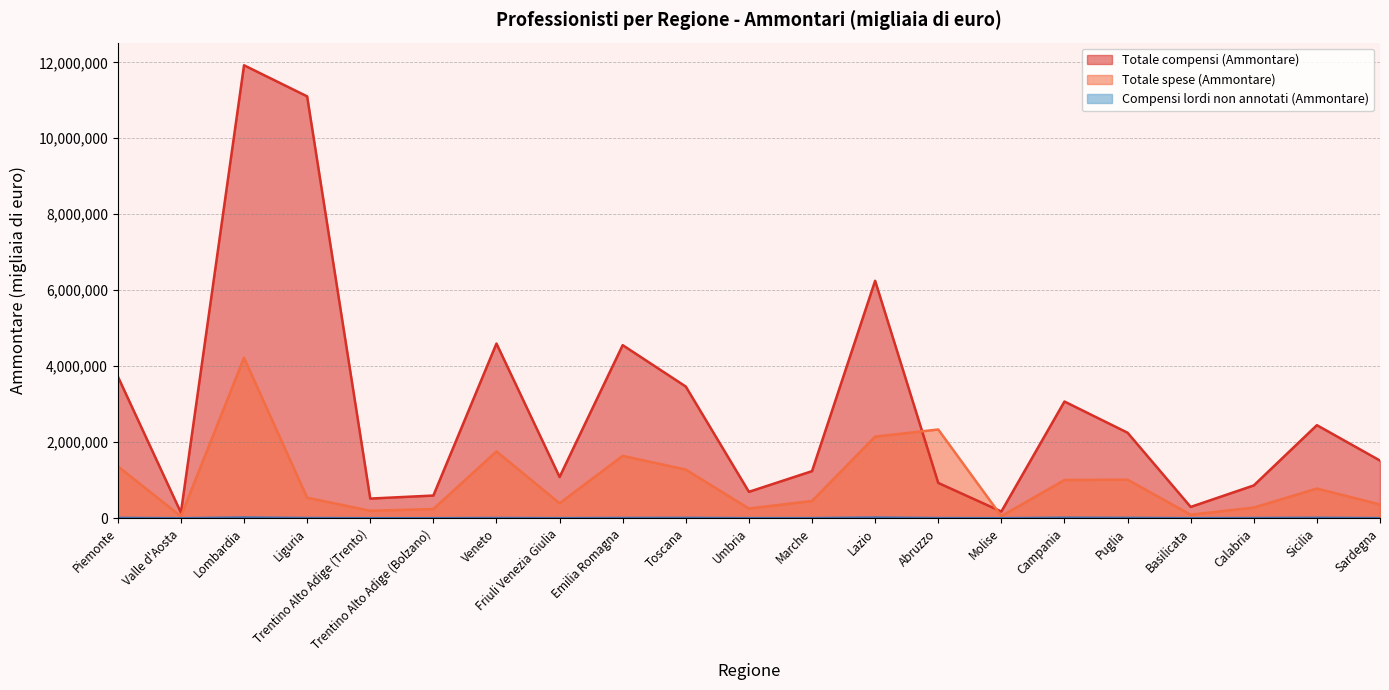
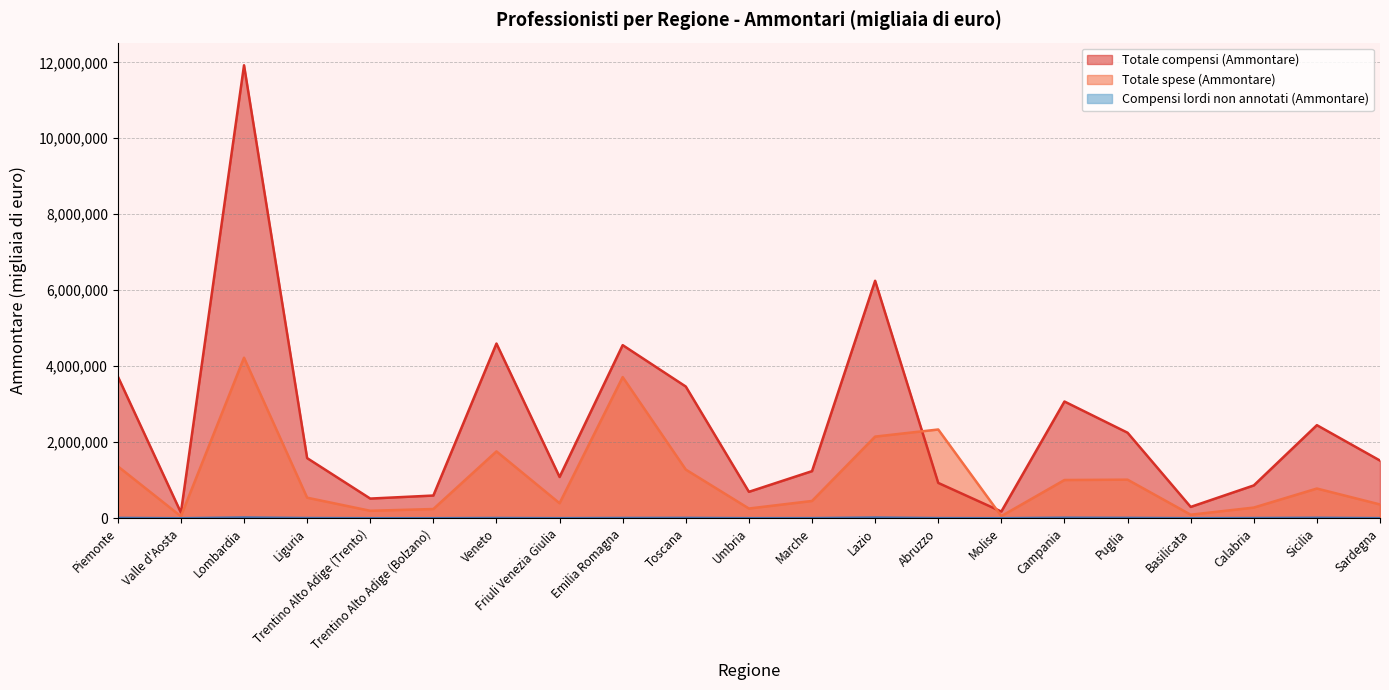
  {
    "Totale compensi (Ammontare)": {
      "Piemonte": "3,700,000",
      "Valle d'Aosta": "100,000",
      "Lombardia": "11,900,000",
-     "Liguria": "11,100,000",
+     "Liguria": "1,600,000",
      "Trentino Alto Adige (Trento)": "500,000",
      "Trentino Alto Adige (Bolzano)": "600,000",
      "Veneto": "4,600,000",
      "Friuli Venezia Giulia": "1,100,000",
      "Emilia Romagna": "4,600,000",
      "Toscana": "3,500,000",
      "Umbria": "700,000",
      "Marche": "1,200,000",
      "Lazio": "6,300,000",
      "Abruzzo": "900,000",
      "Molise": "200,000",
      "Campania": "3,100,000",
      "Puglia": "2,300,000",
      "Basilicata": "300,000",
      "Calabria": "900,000",
      "Sicilia": "2,400,000",
      "Sardegna": "1,500,000"
    },
    "Totale spese (Ammontare)": {
      "Piemonte": "1,400,000",
      "Lombardia": "4,200,000",
      "Liguria": "500,000",
      "Trentino Alto Adige (Trento)": "200,000",
      "Trentino Alto Adige (Bolzano)": "200,000",
      "Veneto": "1,800,000",
      "Friuli Venezia Giulia": "400,000",
-     "Emilia Romagna": "1,600,000",
+     "Emilia Romagna": "3,700,000",
      "Toscana": "1,300,000",
      "Umbria": "300,000",
      "Marche": "500,000",
      "Lazio": "2,100,000",
      "Abruzzo": "2,300,000",
      "Campania": "1,000,000",
      "Puglia": "1,000,000",
      "Basilicata": "100,000",
      "Calabria": "300,000",
      "Sicilia": "800,000",
      "Sardegna": "400,000"
    },
    "Compensi lordi non annotati (Ammontare)": {
      "Piemonte": "0",
      "Lombardia": "0",
      "Liguria": "0",
      "Trentino Alto Adige (Trento)": "0",
      "Trentino Alto Adige (Bolzano)": "0",
      "Veneto": "0",
      "Friuli Venezia Giulia": "0",
      "Emilia Romagna": "0",
      "Toscana": "0",
      "Umbria": "0",
      "Marche": "0",
      "Lazio": "0",
      "Abruzzo": "0",
      "Campania": "0",
      "Puglia": "0",
      "Basilicata": "0",
      "Calabria": "0",
      "Sicilia": "0",
      "Sardegna": "0"
    }
  }
